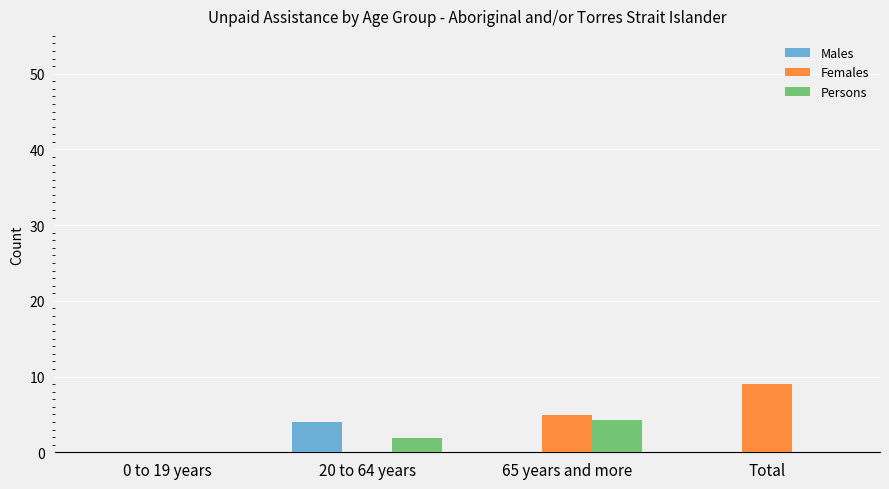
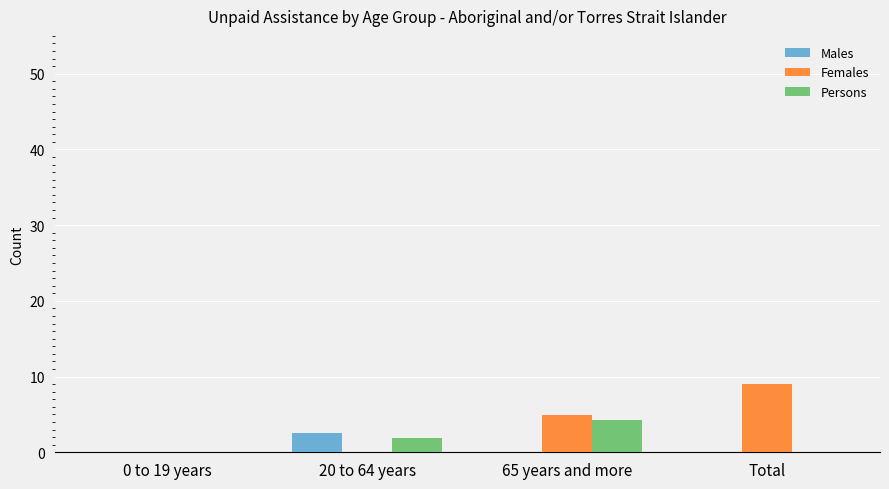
  {
    "Males": {
      "0 to 19 years": 0,
-     "20 to 64 years": 4,
+     "20 to 64 years": 3,
      "65 years and more": 0,
      "Total": 0
    },
    "Females": {
      "0 to 19 years": 0,
      "20 to 64 years": 0,
      "65 years and more": 5,
      "Total": 9
    },
    "Persons": {
      "0 to 19 years": 0,
      "20 to 64 years": 2,
      "65 years and more": 4,
      "Total": 0
    }
  }
